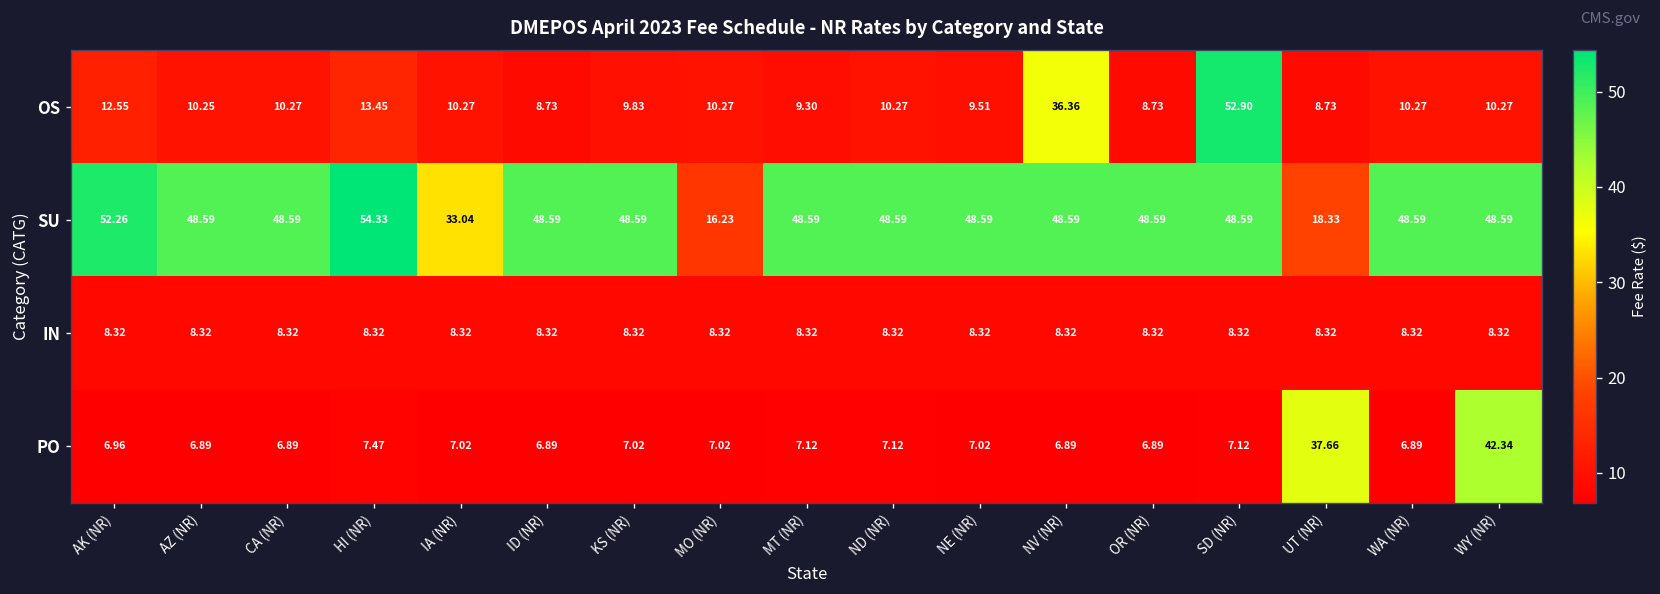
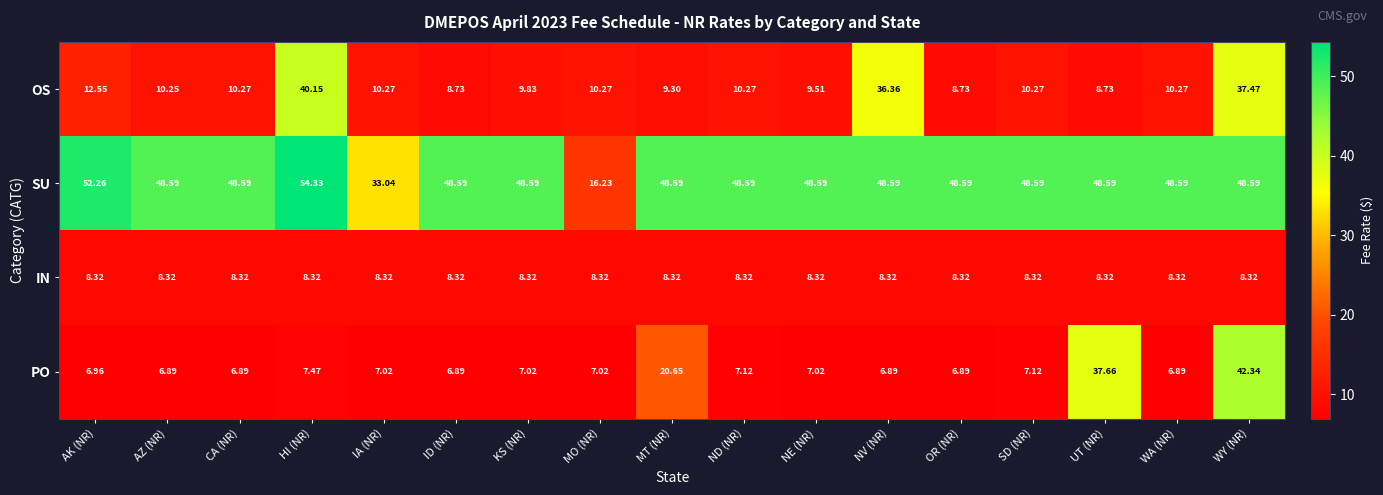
  {
    "OS": {
      "AK (NR)": 12.55,
      "AZ (NR)": 10.25,
      "CA (NR)": 10.27,
-     "HI (NR)": 13.45,
+     "HI (NR)": 40.15,
      "IA (NR)": 10.27,
      "ID (NR)": 8.73,
      "KS (NR)": 9.83,
      "MO (NR)": 10.27,
      "MT (NR)": 9.30,
      "ND (NR)": 10.27,
      "NE (NR)": 9.51,
      "NV (NR)": 36.36,
      "OR (NR)": 8.73,
-     "SD (NR)": 52.90,
+     "SD (NR)": 10.27,
      "UT (NR)": 8.73,
      "WA (NR)": 10.27,
-     "WY (NR)": 10.27
+     "WY (NR)": 37.47
    },
    "SU": {
      "AK (NR)": 52.26,
      "AZ (NR)": 48.59,
      "CA (NR)": 48.59,
      "HI (NR)": 54.33,
      "IA (NR)": 33.04,
      "ID (NR)": 48.59,
      "KS (NR)": 48.59,
      "MO (NR)": 16.23,
      "MT (NR)": 48.59,
      "ND (NR)": 48.59,
      "NE (NR)": 48.59,
      "NV (NR)": 48.59,
      "OR (NR)": 48.59,
      "SD (NR)": 48.59,
-     "UT (NR)": 18.33,
+     "UT (NR)": 48.59,
      "WA (NR)": 48.59,
      "WY (NR)": 48.59
    },
    "IN": {
      "AK (NR)": 8.32,
      "AZ (NR)": 8.32,
      "CA (NR)": 8.32,
      "HI (NR)": 8.32,
      "IA (NR)": 8.32,
      "ID (NR)": 8.32,
      "KS (NR)": 8.32,
      "MO (NR)": 8.32,
      "MT (NR)": 8.32,
      "ND (NR)": 8.32,
      "NE (NR)": 8.32,
      "NV (NR)": 8.32,
      "OR (NR)": 8.32,
      "SD (NR)": 8.32,
      "UT (NR)": 8.32,
      "WA (NR)": 8.32,
      "WY (NR)": 8.32
    },
    "PO": {
      "AK (NR)": 6.96,
      "AZ (NR)": 6.89,
      "CA (NR)": 6.89,
      "HI (NR)": 7.47,
      "IA (NR)": 7.02,
      "ID (NR)": 6.89,
      "KS (NR)": 7.02,
      "MO (NR)": 7.02,
-     "MT (NR)": 7.12,
+     "MT (NR)": 20.65,
      "ND (NR)": 7.12,
      "NE (NR)": 7.02,
      "NV (NR)": 6.89,
      "OR (NR)": 6.89,
      "SD (NR)": 7.12,
      "UT (NR)": 37.66,
      "WA (NR)": 6.89,
      "WY (NR)": 42.34
    }
  }
